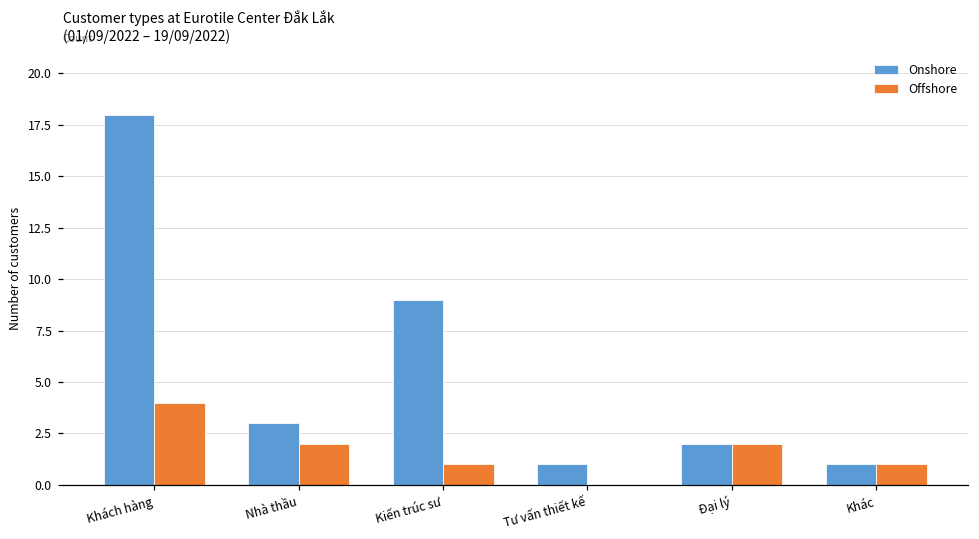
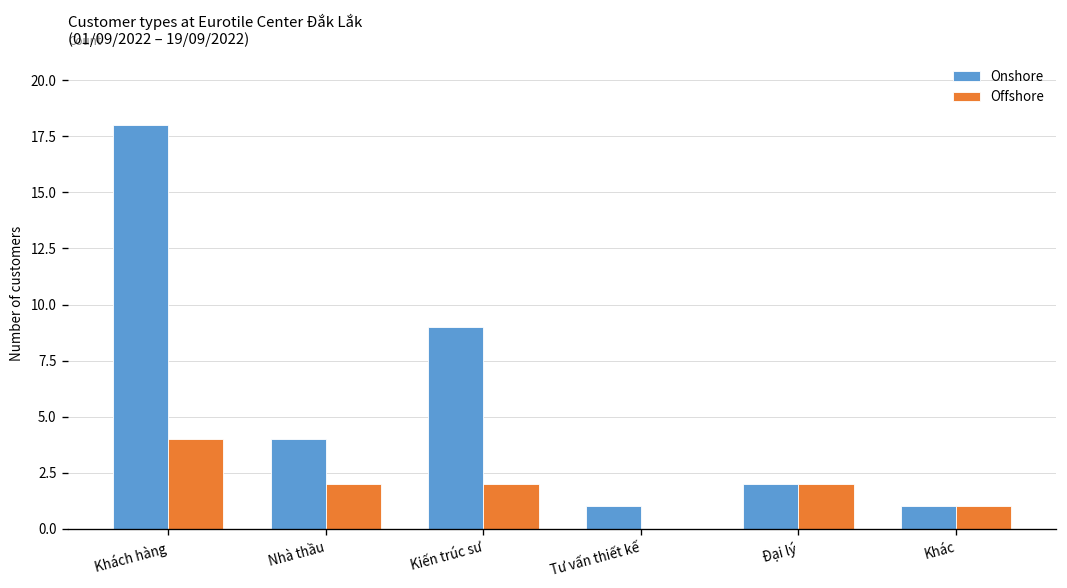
  {
    "Onshore": {
      "Khách hàng": 18,
-     "Nhà thầu": 3,
+     "Nhà thầu": 4,
      "Kiến trúc sư": 9,
      "Tư vấn thiết kế": 1,
      "Đại lý": 2,
      "Khác": 1
    },
    "Offshore": {
      "Khách hàng": 4,
      "Nhà thầu": 2,
-     "Kiến trúc sư": 1,
+     "Kiến trúc sư": 2,
      "Tư vấn thiết kế": 0,
      "Đại lý": 2,
      "Khác": 1
    }
  }
